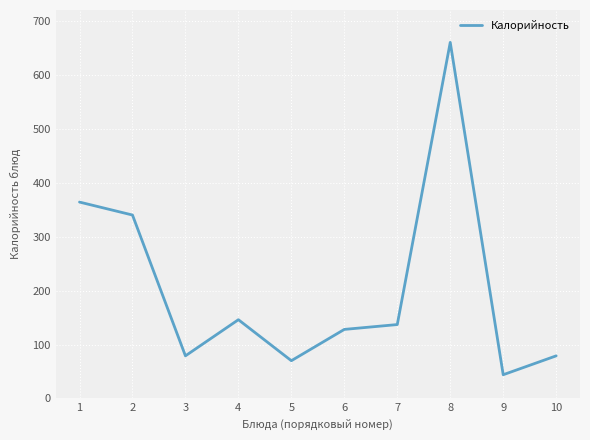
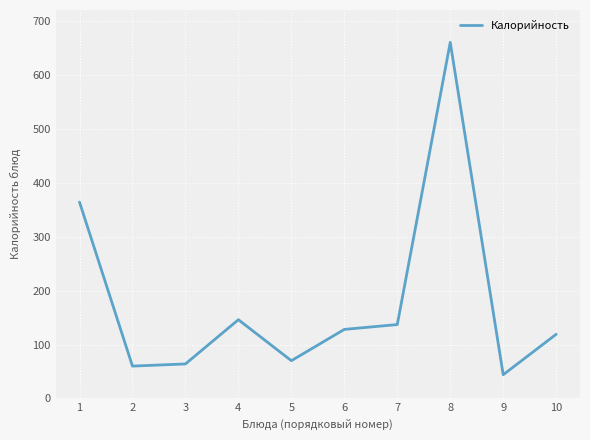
  {
    "1": 360,
-   "2": 340,
-   "3": 80,
+   "2": 60,
+   "3": 60,
    "4": 150,
    "5": 70,
    "6": 130,
    "7": 140,
    "8": 660,
    "9": 40,
-   "10": 80
+   "10": 120
  }
